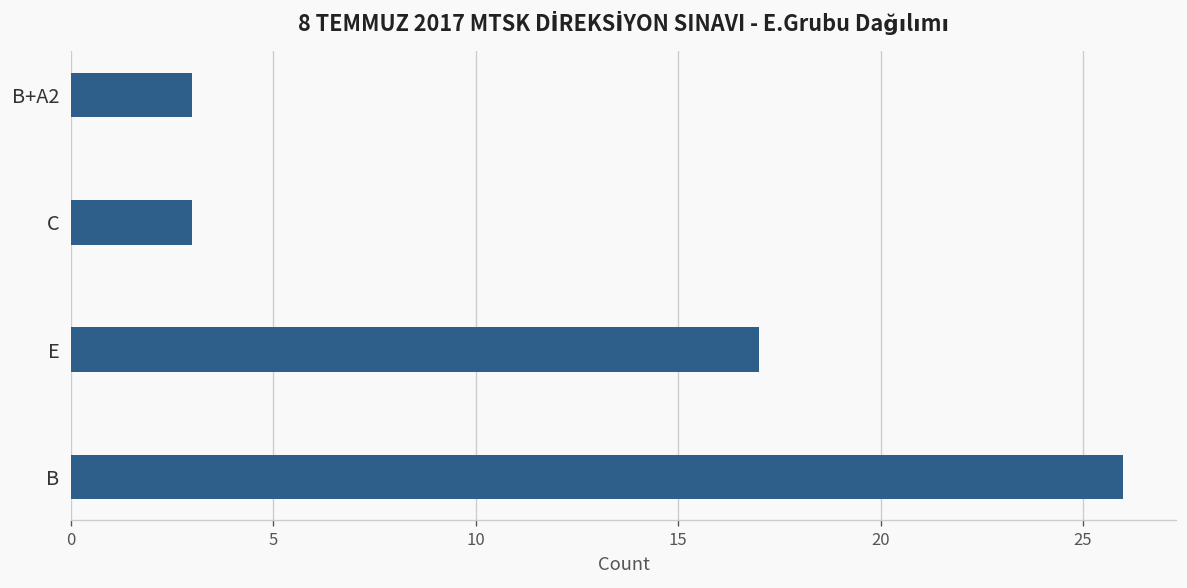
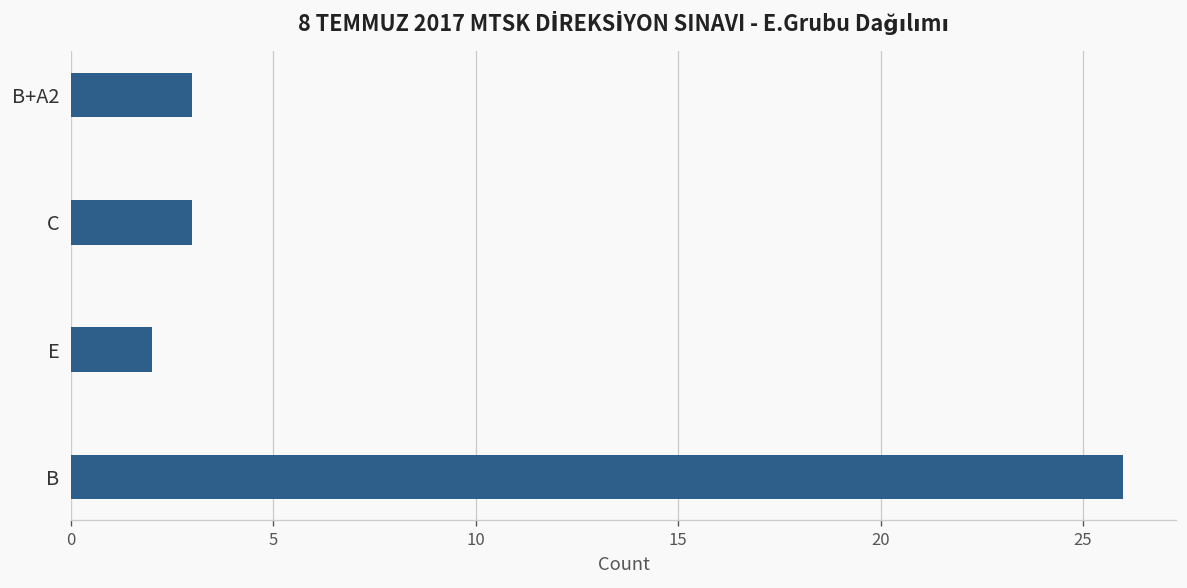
  {
    "B+A2": 3,
    "C": 3,
-   "E": 17,
+   "E": 2,
    "B": 26
  }
